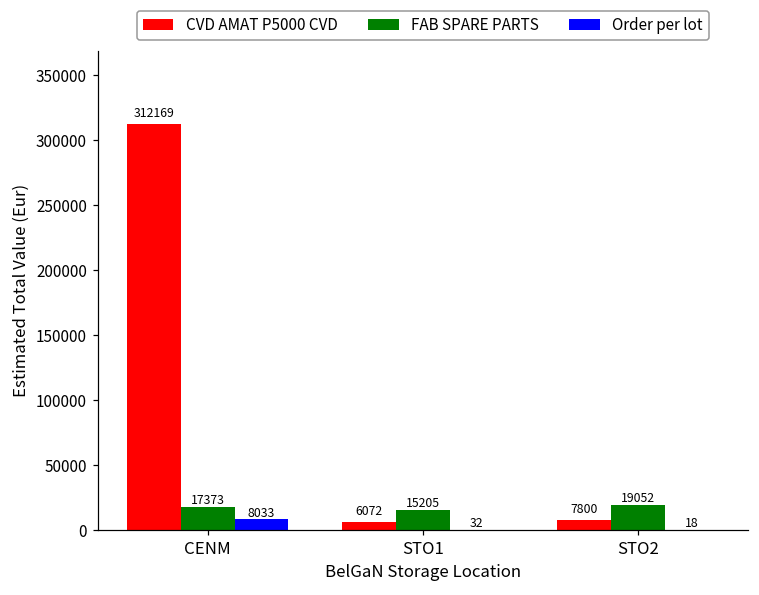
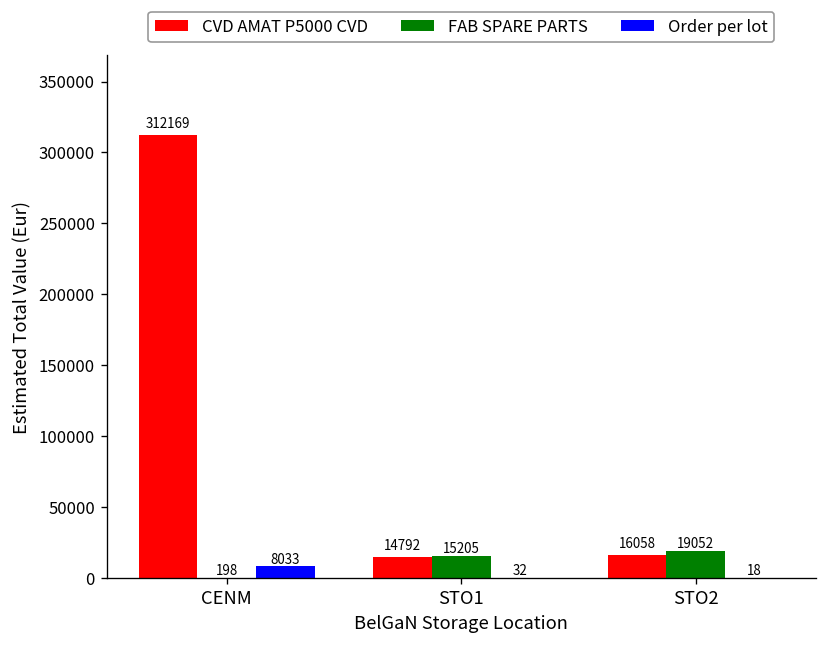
  {
    "CVD AMAT P5000 CVD": {
      "CENM": 312169,
-     "STO1": 6072,
-     "STO2": 7800
+     "STO1": 14792,
+     "STO2": 16058
    },
    "FAB SPARE PARTS": {
-     "CENM": 17373,
+     "CENM": 198,
      "STO1": 15205,
      "STO2": 19052
    },
    "Order per lot": {
      "CENM": 8033,
      "STO1": 32,
      "STO2": 18
    }
  }
